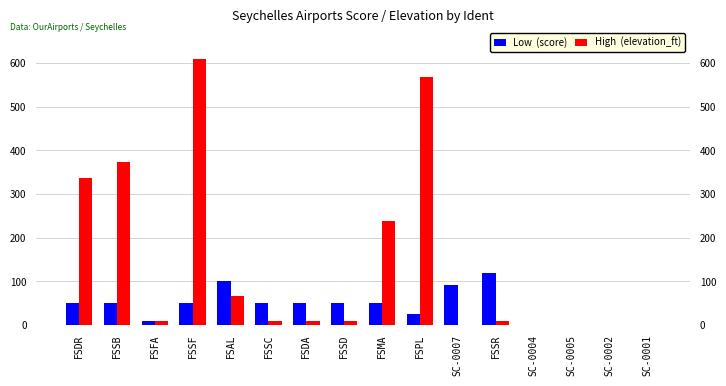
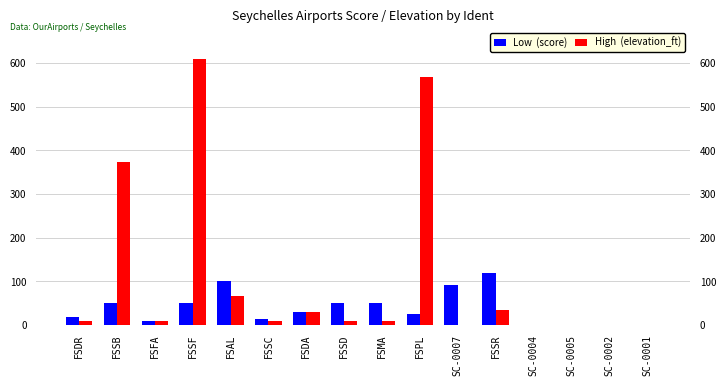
  {
    "Low (score)": {
-     "FSDR": 50,
+     "FSDR": 20,
      "FSSB": 50,
      "FSFA": 10,
      "FSSF": 50,
      "FSAL": 100,
-     "FSSC": 50,
-     "FSDA": 50,
+     "FSSC": 10,
+     "FSDA": 30,
      "FSSD": 50,
      "FSMA": 50,
      "FSPL": 30,
      "SC-0007": 90,
      "FSSR": 120,
      "SC-0004": 0,
      "SC-0005": 0,
      "SC-0002": 0,
      "SC-0001": 0
    },
    "High (elevation_ft)": {
-     "FSDR": 340,
+     "FSDR": 10,
      "FSSB": 370,
      "FSFA": 10,
      "FSSF": 610,
      "FSAL": 70,
      "FSSC": 10,
-     "FSDA": 10,
+     "FSDA": 30,
      "FSSD": 10,
-     "FSMA": 240,
+     "FSMA": 10,
      "FSPL": 570,
      "SC-0007": 0,
-     "FSSR": 10,
+     "FSSR": 40,
      "SC-0004": 0,
      "SC-0005": 0,
      "SC-0002": 0,
      "SC-0001": 0
    }
  }
